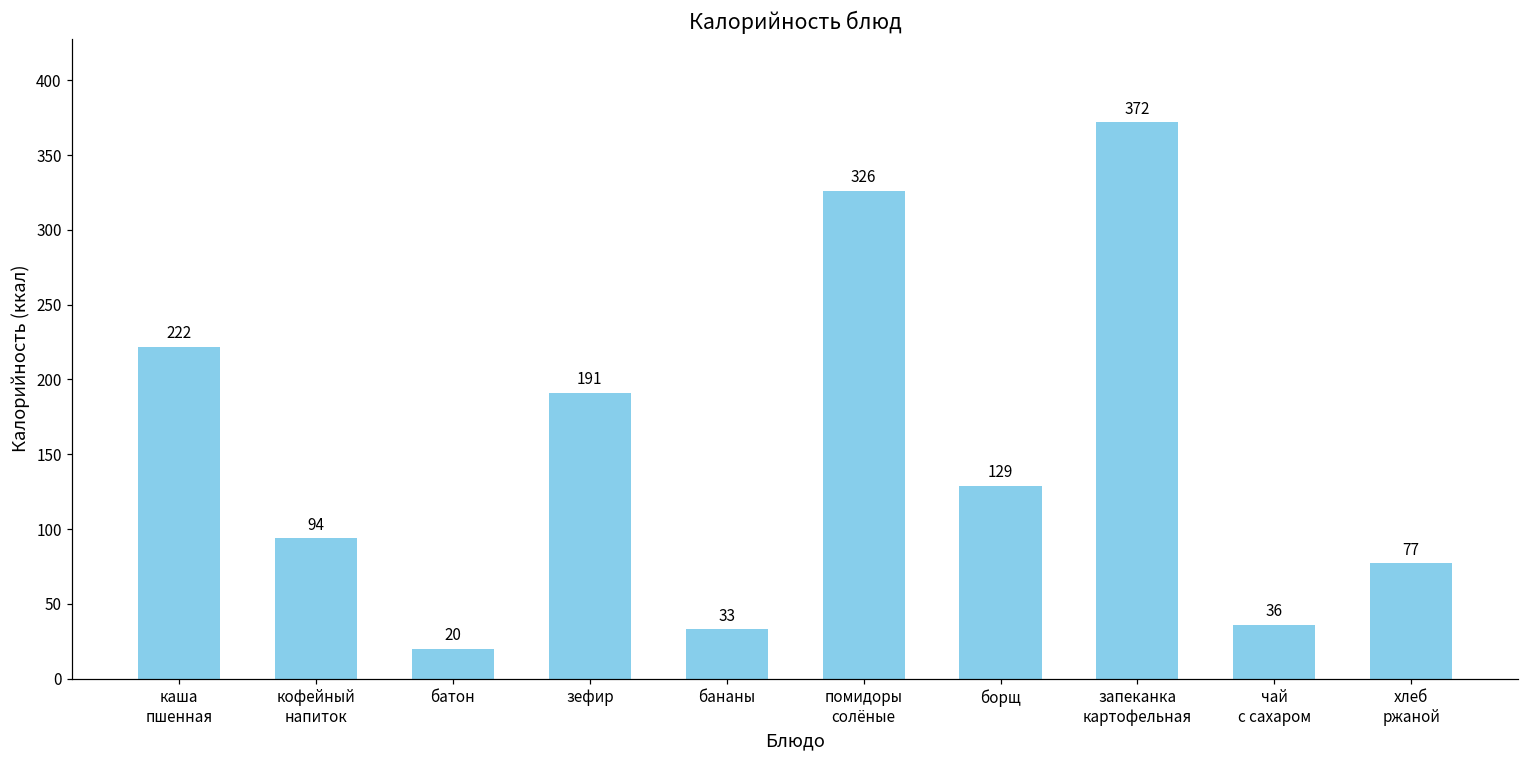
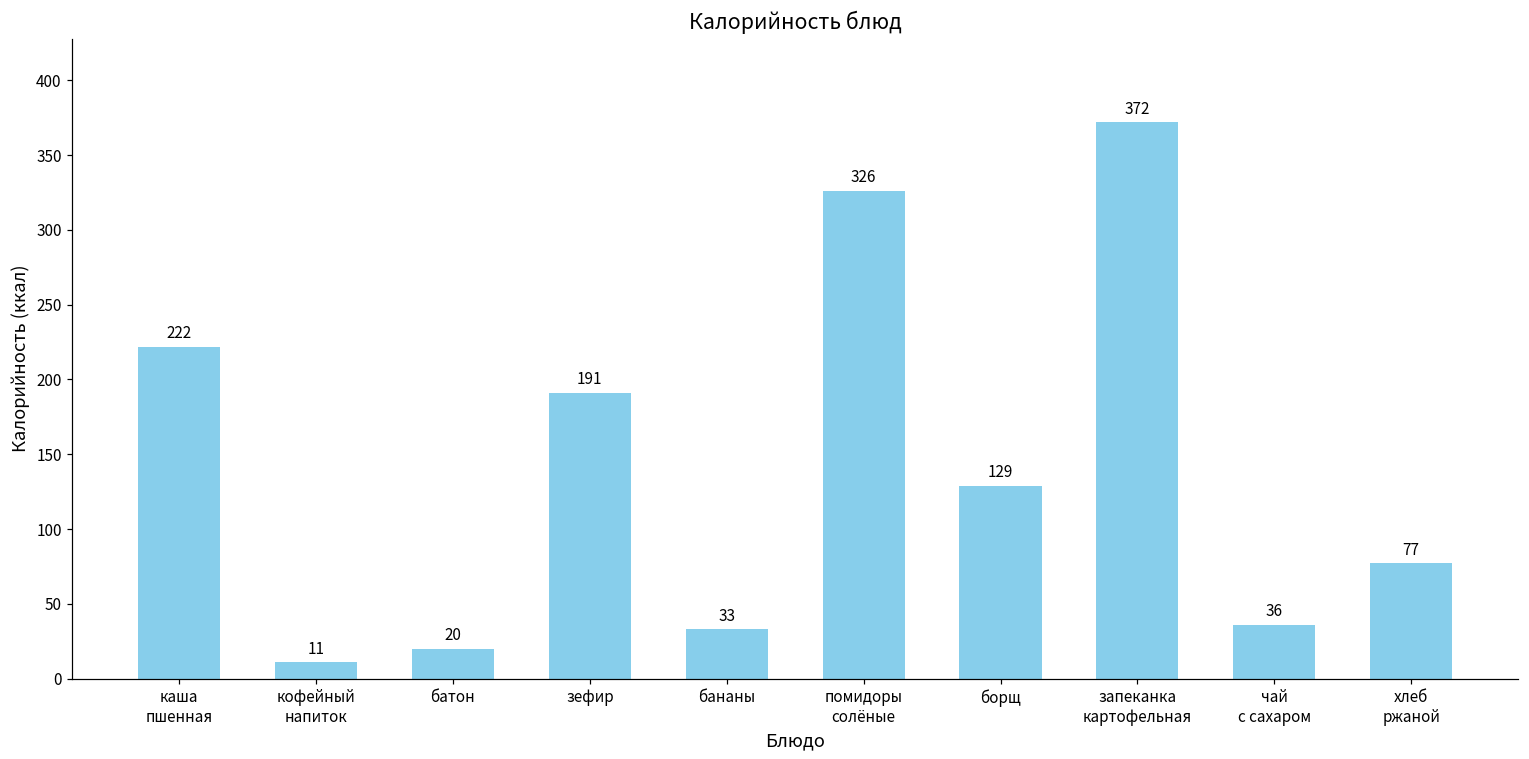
  {
    "каша пшенная": 222,
-   "кофейный напиток": 94,
+   "кофейный напиток": 11,
    "батон": 20,
    "зефир": 191,
    "бананы": 33,
    "помидоры солёные": 326,
    "борщ": 129,
    "запеканка картофельная": 372,
    "чай с сахаром": 36,
    "хлеб ржаной": 77
  }
